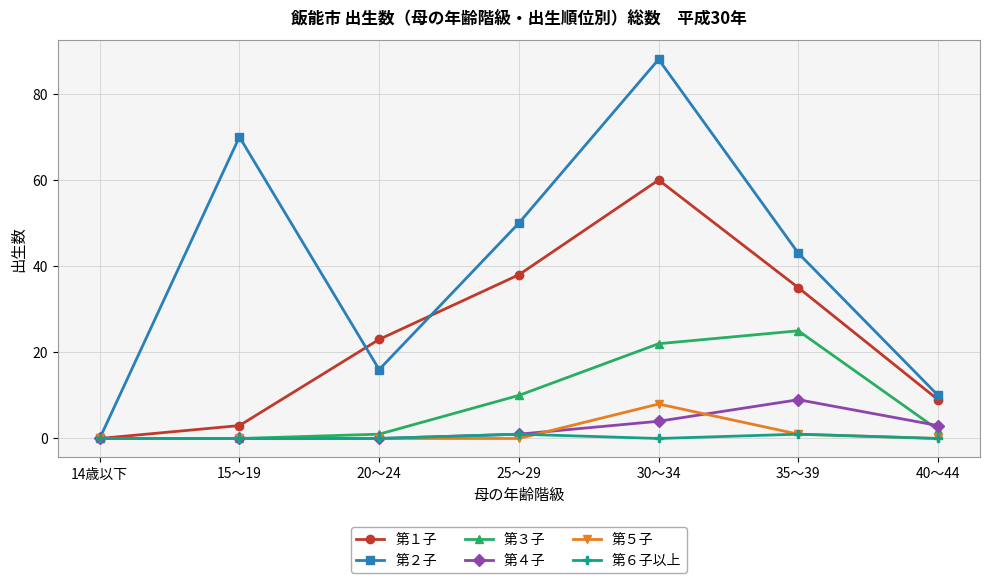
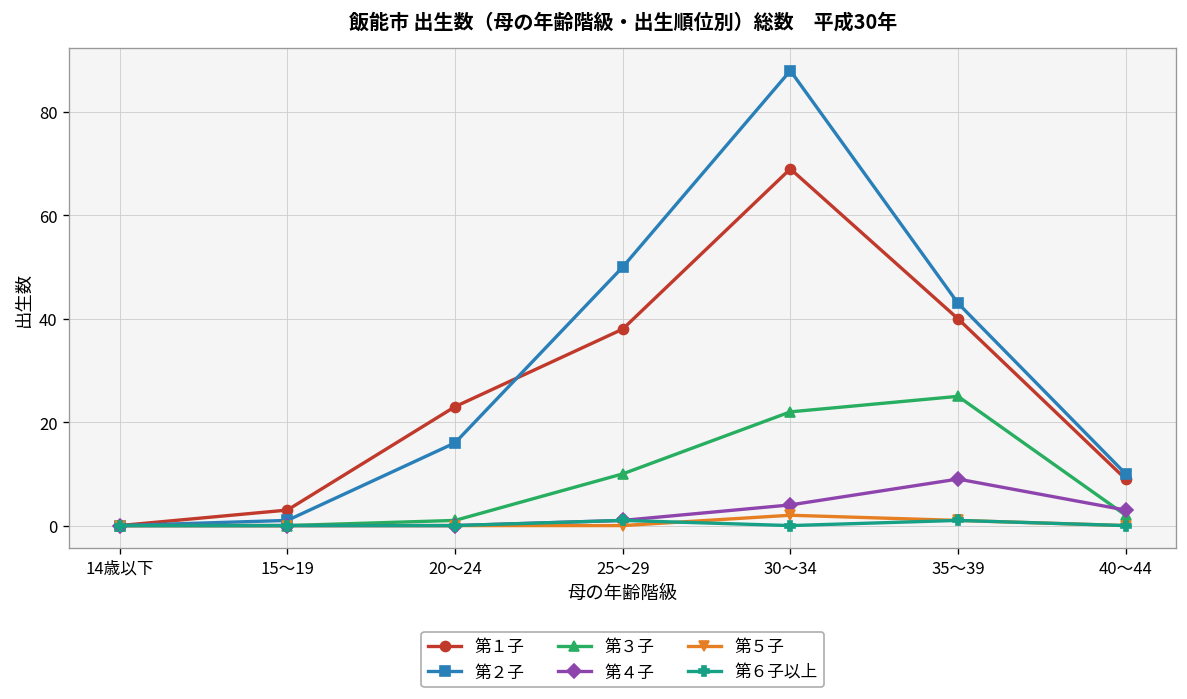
  {
    "第１子": {
      "15～19": 3,
      "20～24": 23,
      "25～29": 38,
-     "30～34": 60,
-     "35～39": 35,
+     "30～34": 69,
+     "35～39": 40,
      "40～44": 9
    },
    "第２子": {
-     "15～19": 70,
+     "15～19": 1,
      "20～24": 16,
      "25～29": 50,
      "30～34": 88,
      "35～39": 43,
      "40～44": 10
    },
    "第４子": {
      "30～34": 4,
      "35～39": 9,
      "40～44": 3
    },
    "第５子": {
      "25～29": 0,
-     "30～34": 8
+     "30～34": 2
    }
  }
